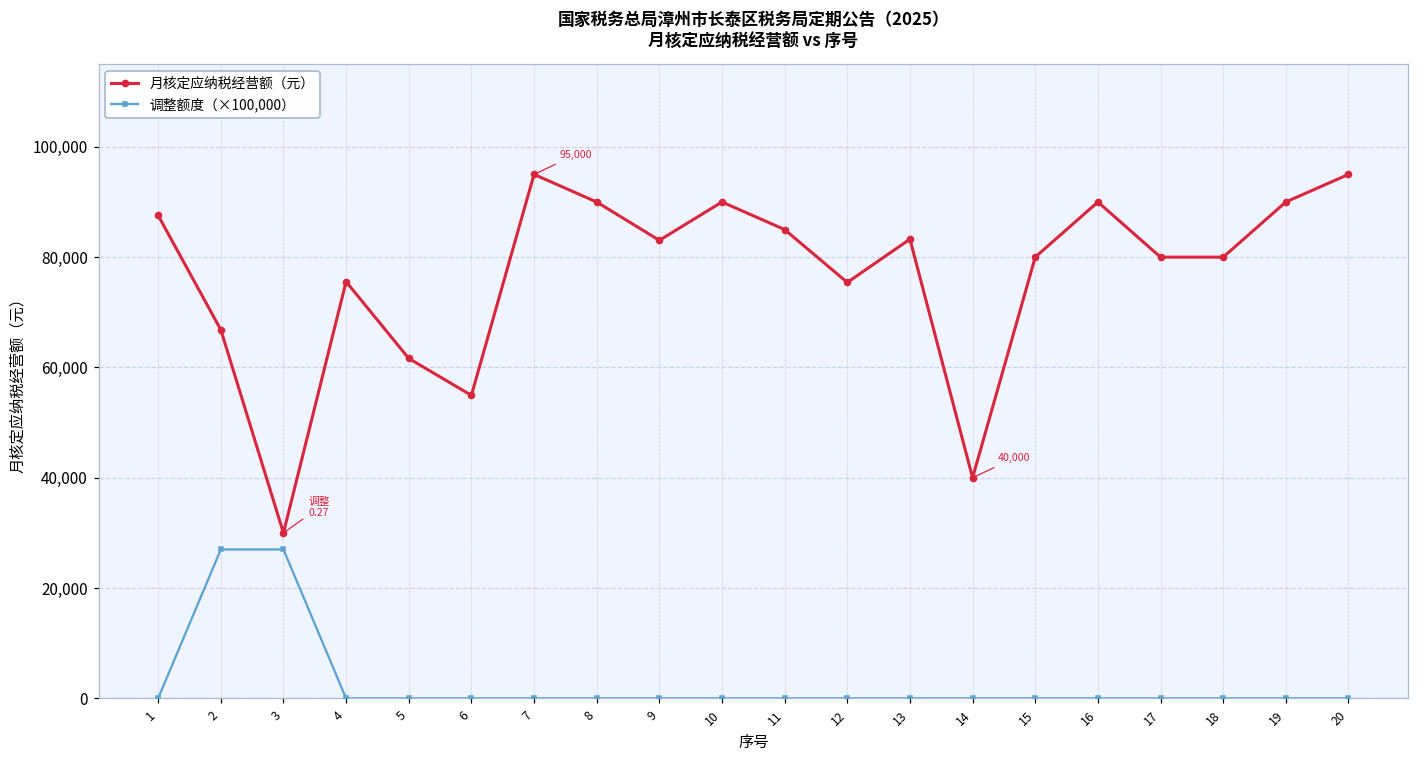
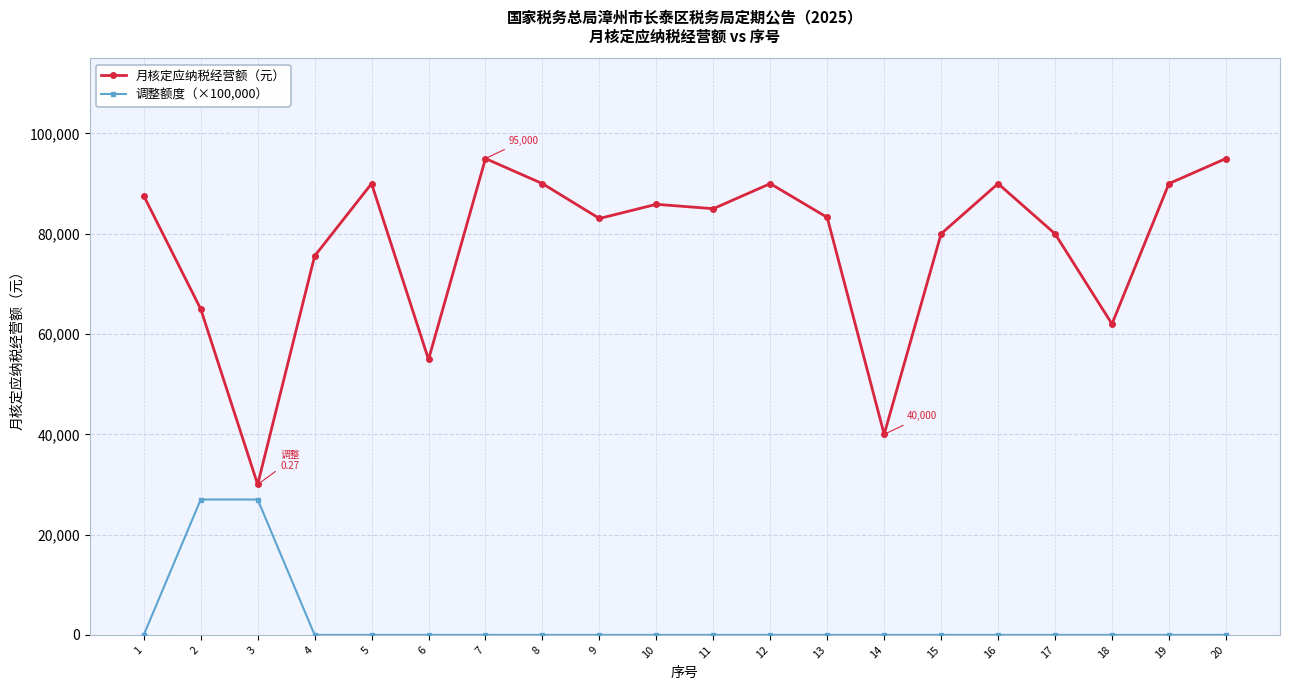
  {
    "月核定应纳税经营额（元）": {
      "1": "88,000",
-     "2": "67,000",
+     "2": "65,000",
      "4": "76,000",
-     "5": "62,000",
+     "5": "90,000",
      "6": "55,000",
      "8": "90,000",
      "9": "83,000",
-     "10": "90,000",
+     "10": "86,000",
      "11": "85,000",
-     "12": "75,000",
+     "12": "90,000",
      "13": "83,000",
      "15": "80,000",
      "16": "90,000",
      "17": "80,000",
-     "18": "80,000",
+     "18": "62,000",
      "19": "90,000",
      "20": "95,000"
    },
    "调整额度（×100,000）": {
      "1": "0",
      "2": "27,000",
      "3": "27,000",
      "4": "0",
      "5": "0",
      "6": "0",
      "7": "0",
      "8": "0",
      "9": "0",
      "10": "0",
      "11": "0",
      "12": "0",
      "13": "0",
      "14": "0",
      "15": "0",
      "16": "0",
      "17": "0",
      "18": "0",
      "19": "0",
      "20": "0"
    }
  }
